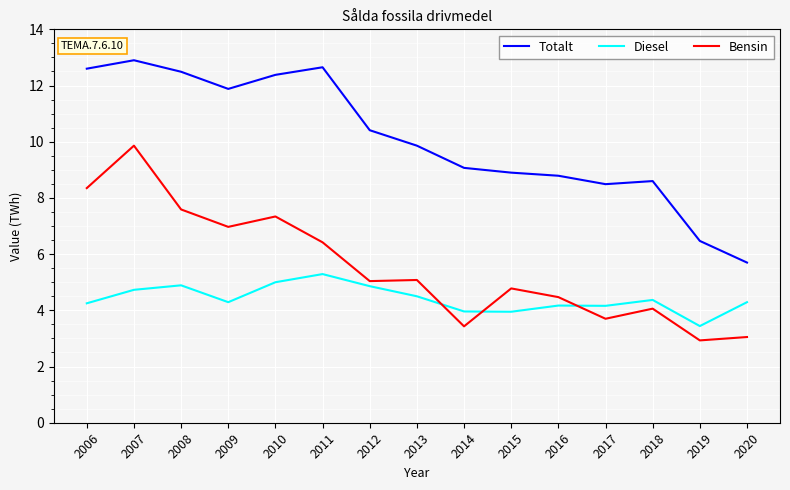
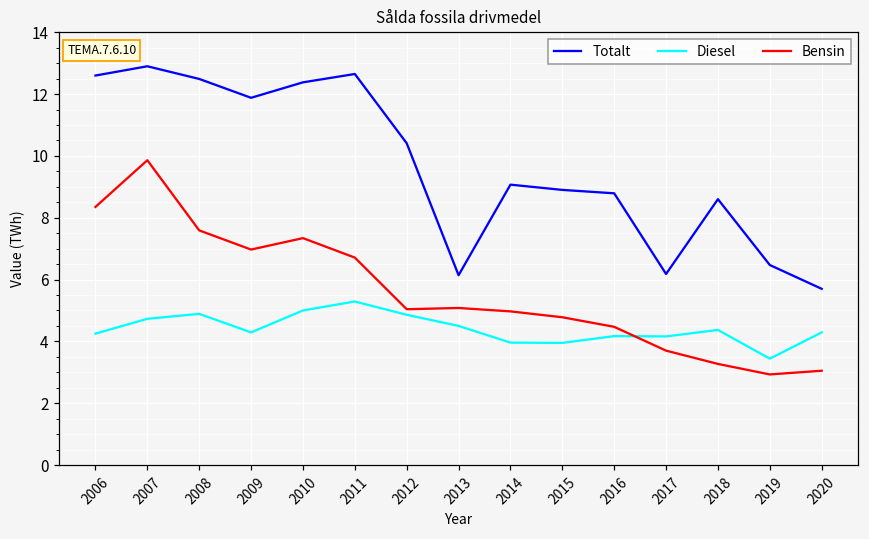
  {
    "Totalt": {
      "2006": 12.6,
      "2008": 12.5,
      "2009": 11.9,
      "2010": 12.4,
      "2011": 12.7,
      "2012": 10.4,
-     "2013": 9.9,
+     "2013": 6.1,
      "2014": 9.1,
      "2015": 8.9,
      "2016": 8.8,
-     "2017": 8.5,
+     "2017": 6.2,
      "2018": 8.6,
      "2019": 6.5,
      "2020": 5.7
    },
    "Diesel": {
      "2006": 4.3,
      "2007": 4.7,
      "2008": 4.9,
      "2009": 4.3,
      "2010": 5.0,
      "2011": 5.3,
      "2012": 4.9,
      "2013": 4.5,
      "2014": 4.0,
      "2015": 4.0,
      "2016": 4.2,
      "2017": 4.2,
      "2018": 4.4,
      "2019": 3.4,
      "2020": 4.3
    },
    "Bensin": {
      "2006": 8.4,
      "2007": 9.9,
      "2008": 7.6,
      "2009": 7.0,
      "2010": 7.3,
-     "2011": 6.4,
+     "2011": 6.7,
      "2012": 5.0,
      "2013": 5.1,
-     "2014": 3.4,
+     "2014": 5.0,
      "2015": 4.8,
      "2016": 4.5,
      "2017": 3.7,
-     "2018": 4.1,
+     "2018": 3.3,
      "2019": 2.9,
      "2020": 3.1
    }
  }
